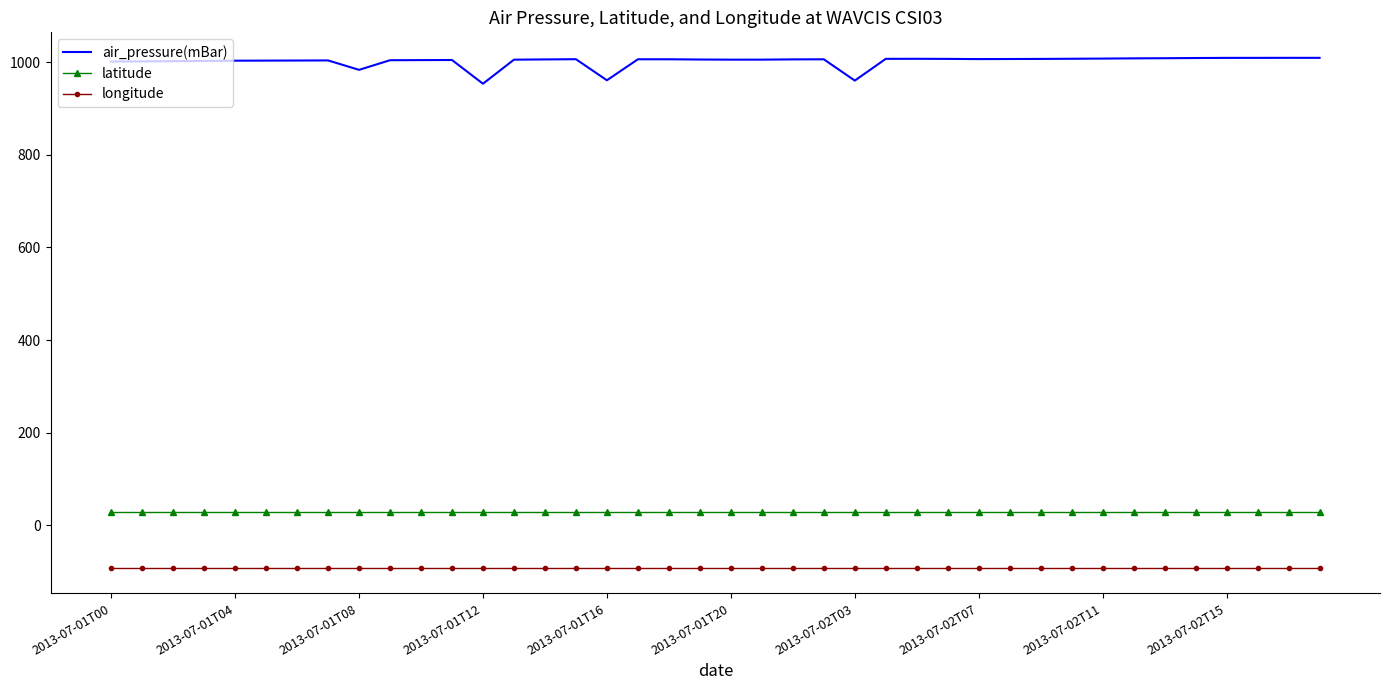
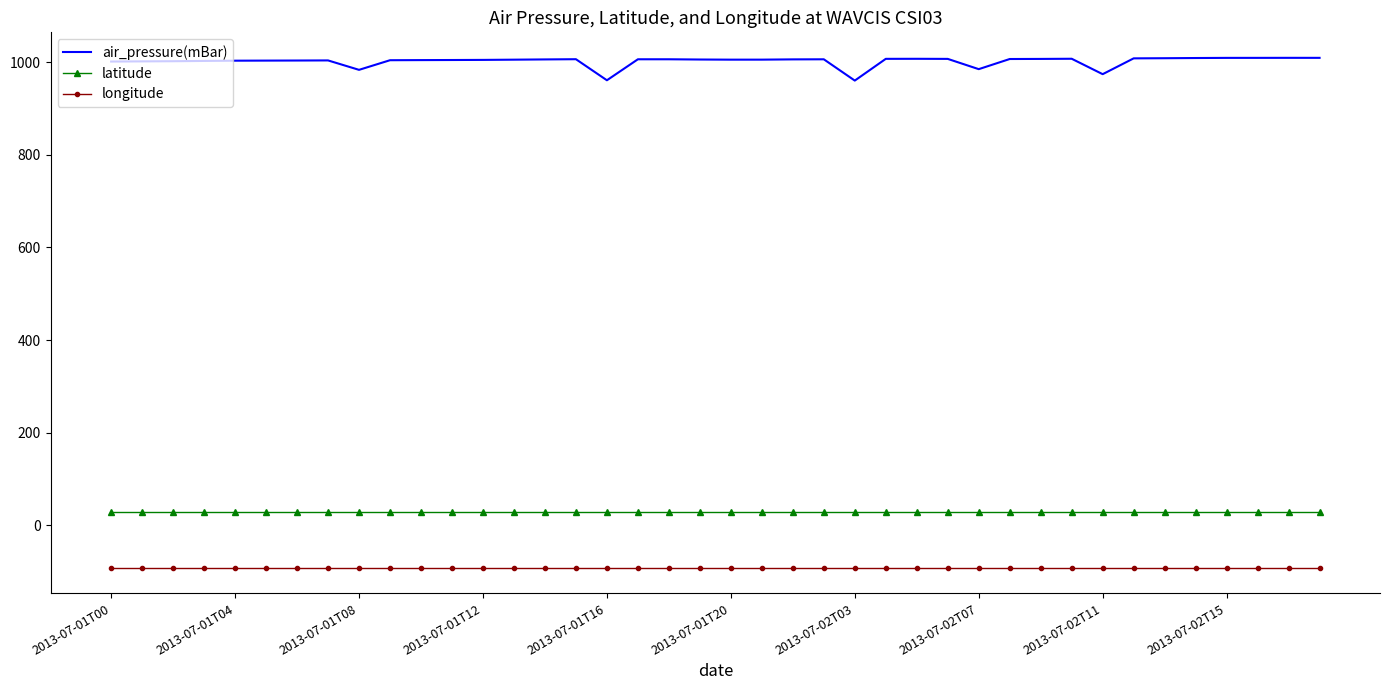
  {
    "air_pressure(mBar)": {
      "2013-07-01T04": 1000,
      "2013-07-01T08": 980,
-     "2013-07-01T12": 950,
+     "2013-07-01T12": 1000,
      "2013-07-01T16": 960,
      "2013-07-01T20": 1010,
      "2013-07-02T03": 960,
-     "2013-07-02T07": 1010,
-     "2013-07-02T11": 1010,
+     "2013-07-02T07": 980,
+     "2013-07-02T11": 970,
      "2013-07-02T15": 1010
    },
    "latitude": {
      "2013-07-01T00": 30,
      "2013-07-01T04": 30,
      "2013-07-01T08": 30,
      "2013-07-01T12": 30,
      "2013-07-01T16": 30,
      "2013-07-01T20": 30,
      "2013-07-02T03": 30,
      "2013-07-02T07": 30,
      "2013-07-02T11": 30,
      "2013-07-02T15": 30
    },
    "longitude": {
      "2013-07-01T00": -90,
      "2013-07-01T04": -90,
      "2013-07-01T08": -90,
      "2013-07-01T12": -90,
      "2013-07-01T16": -90,
      "2013-07-01T20": -90,
      "2013-07-02T03": -90,
      "2013-07-02T07": -90,
      "2013-07-02T11": -90,
      "2013-07-02T15": -90
    }
  }
